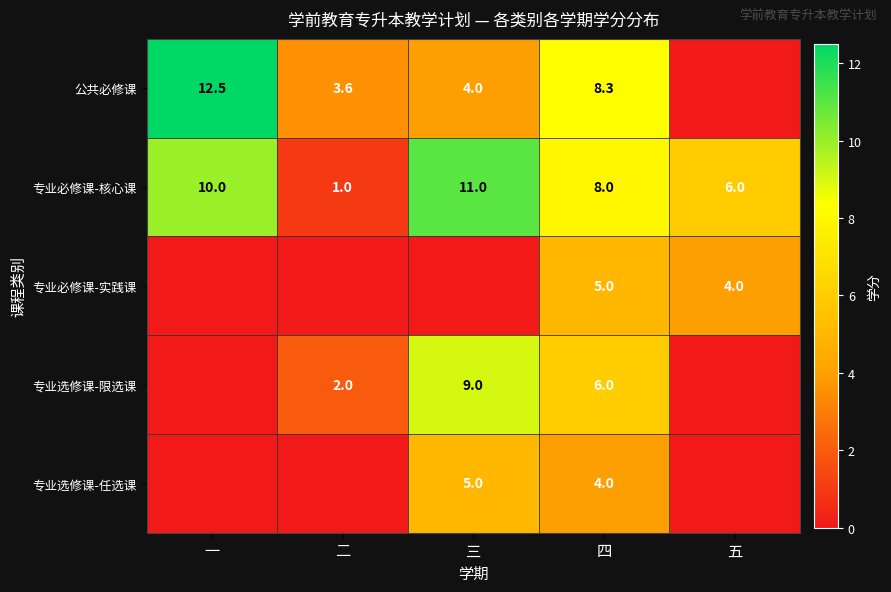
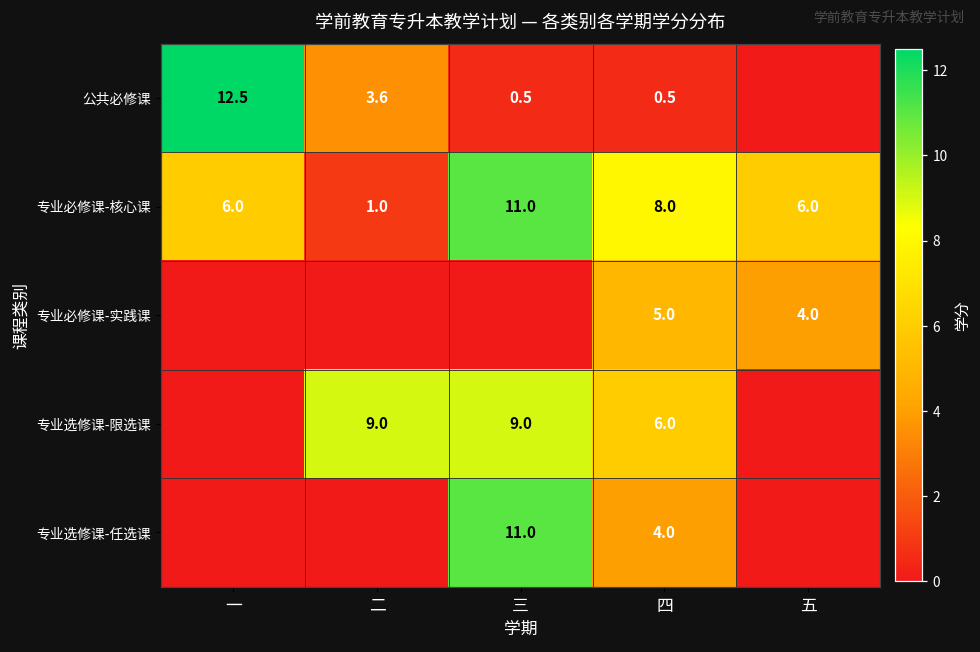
  {
    "公共必修课": {
      "一": 12.5,
      "二": 3.6,
-     "三": 4.0,
-     "四": 8.3
+     "三": 0.5,
+     "四": 0.5
    },
    "专业必修课-核心课": {
-     "一": 10.0,
+     "一": 6.0,
      "二": 1.0,
      "三": 11.0,
      "四": 8.0,
      "五": 6.0
    },
    "专业必修课-实践课": {
      "四": 5.0,
      "五": 4.0
    },
    "专业选修课-限选课": {
-     "二": 2.0,
+     "二": 9.0,
      "三": 9.0,
      "四": 6.0
    },
    "专业选修课-任选课": {
-     "三": 5.0,
+     "三": 11.0,
      "四": 4.0
    }
  }
